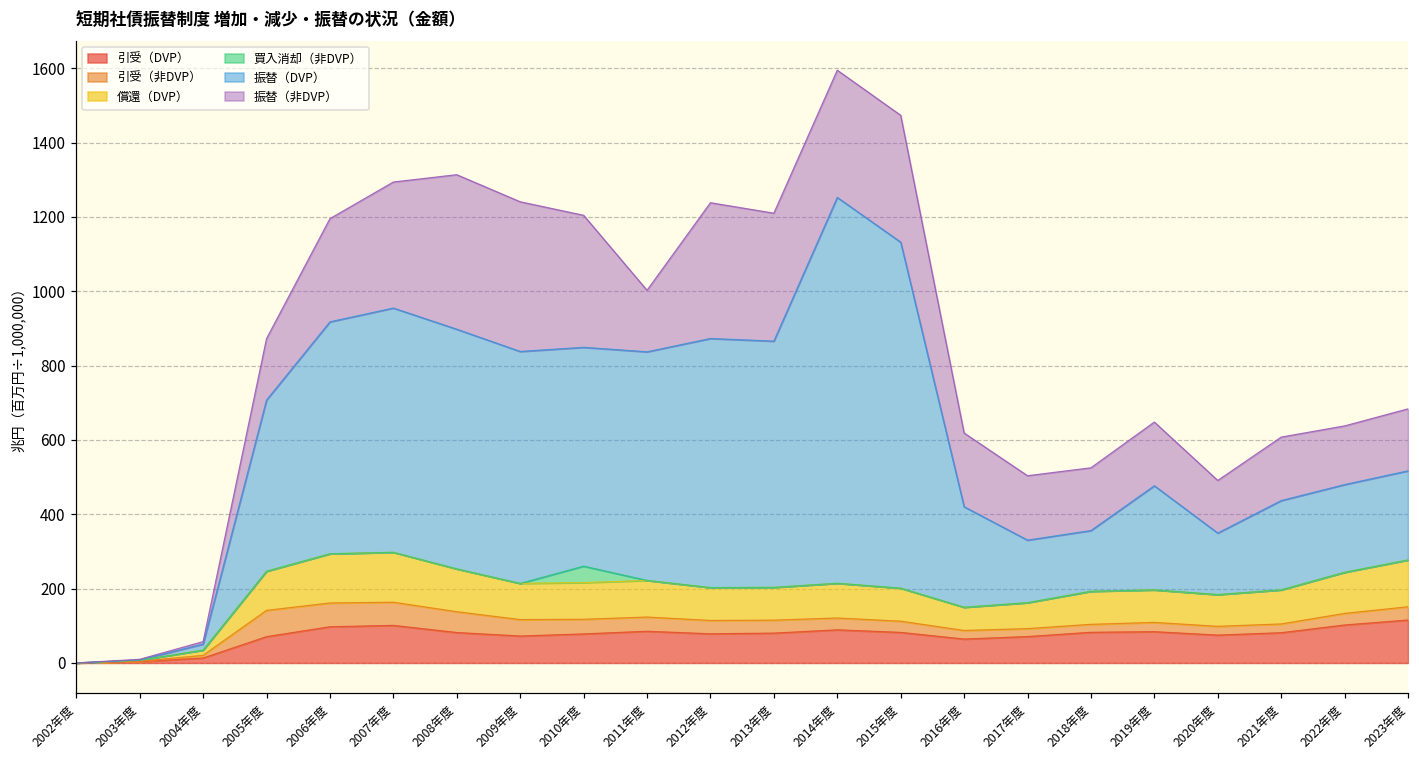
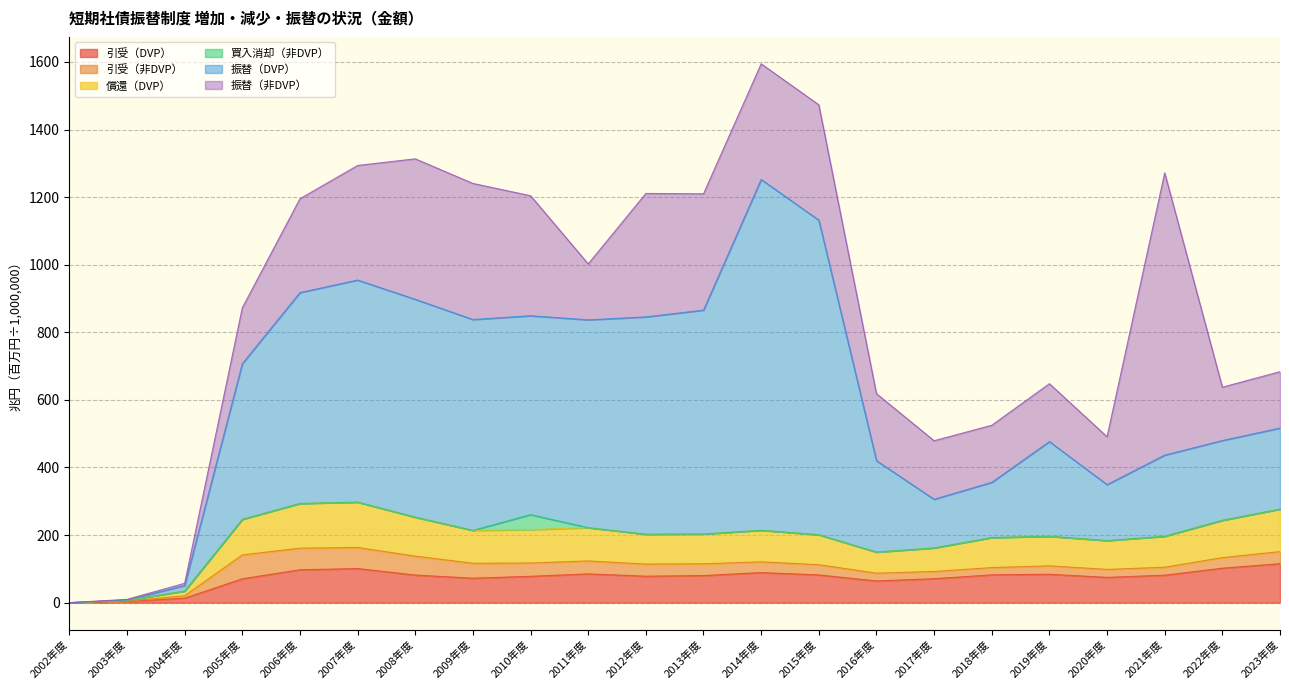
  {
    "償還（DVP）": {
      "2010年度": 100
    },
    "買入消却（非DVP）": {
      "2010年度": 40
    },
    "振替（DVP）": {
      "2005年度": 460,
      "2006年度": 620,
      "2007年度": 660,
      "2008年度": 640,
      "2009年度": 620,
      "2010年度": 590,
      "2011年度": 610,
-     "2012年度": 670,
+     "2012年度": 640,
      "2013年度": 660,
      "2014年度": 1040,
      "2015年度": 930,
      "2016年度": 270,
-     "2017年度": 170,
+     "2017年度": 140,
      "2018年度": 160,
      "2019年度": 280,
      "2020年度": 170,
      "2021年度": 240,
      "2022年度": 240,
      "2023年度": 240
    },
    "振替（非DVP）": {
      "2005年度": 170,
      "2006年度": 280,
      "2007年度": 340,
      "2008年度": 420,
      "2009年度": 400,
      "2010年度": 360,
      "2011年度": 170,
      "2012年度": 370,
      "2013年度": 340,
      "2014年度": 340,
      "2015年度": 340,
      "2016年度": 200,
      "2017年度": 170,
      "2018年度": 170,
      "2019年度": 170,
      "2020年度": 140,
-     "2021年度": 170,
+     "2021年度": 840,
      "2022年度": 160,
      "2023年度": 170
    }
  }
